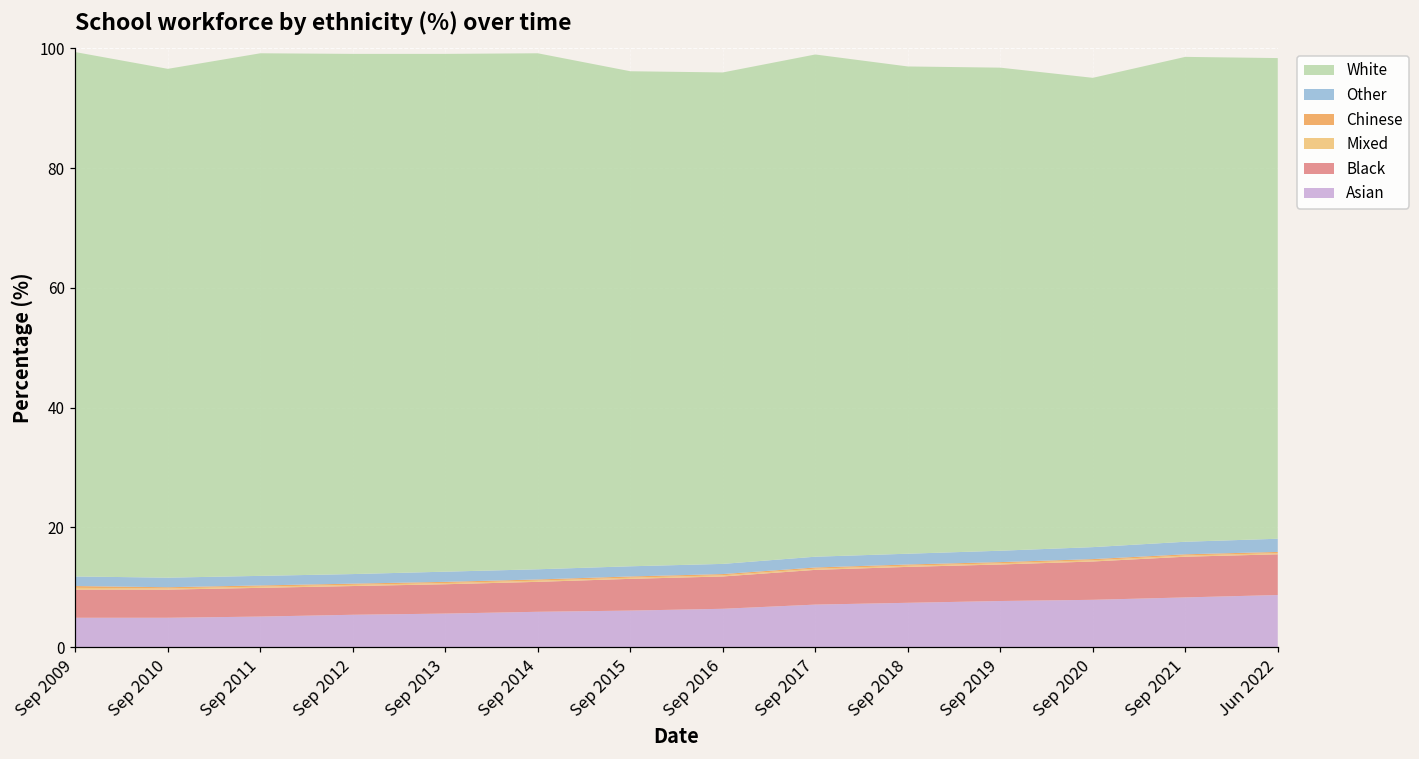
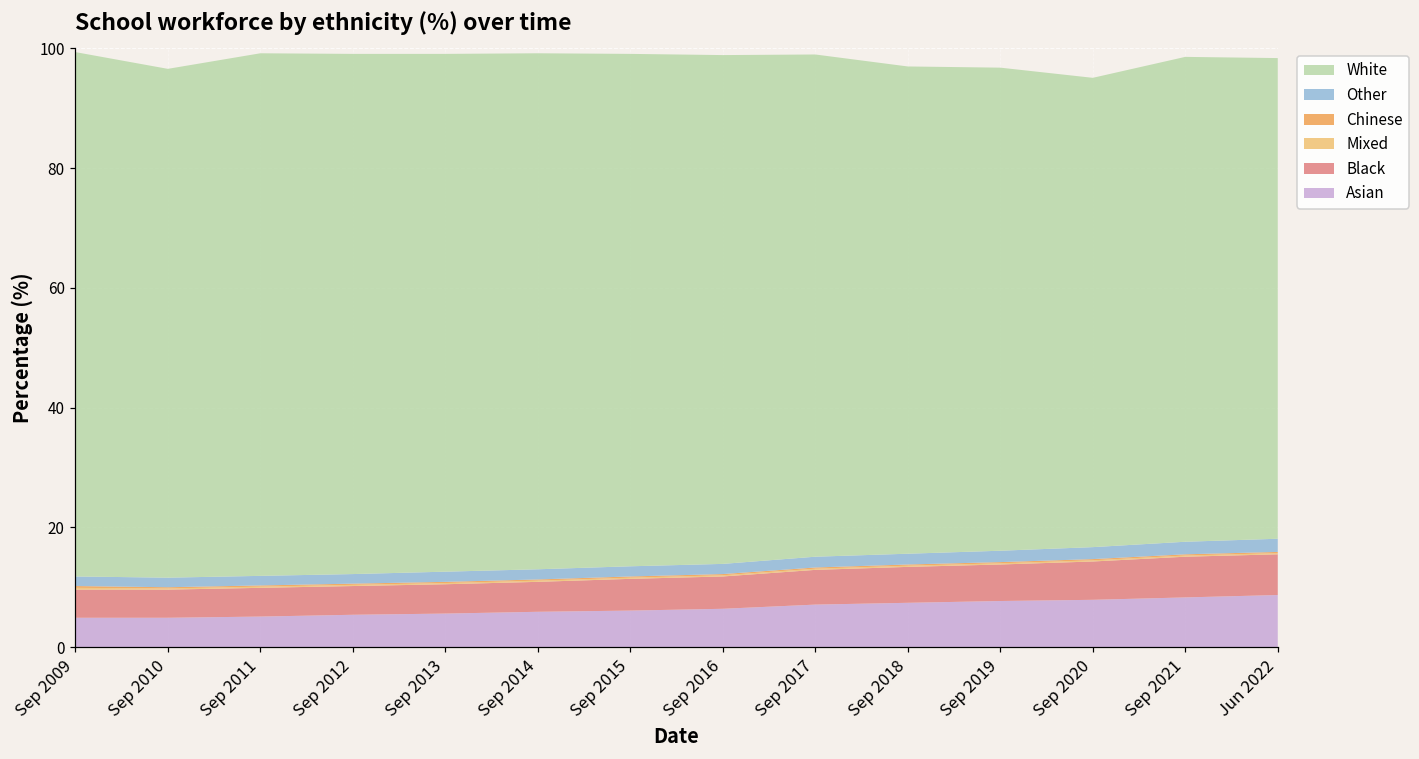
  {
    "White": {
      "Sep 2009": 88,
      "Sep 2010": 85,
      "Sep 2011": 87,
      "Sep 2012": 87,
      "Sep 2013": 87,
      "Sep 2014": 86,
-     "Sep 2015": 83,
-     "Sep 2016": 82,
+     "Sep 2015": 86,
+     "Sep 2016": 85,
      "Sep 2017": 84,
      "Sep 2018": 81,
      "Sep 2019": 81,
      "Sep 2020": 78,
      "Sep 2021": 81,
      "Jun 2022": 80
    }
  }
